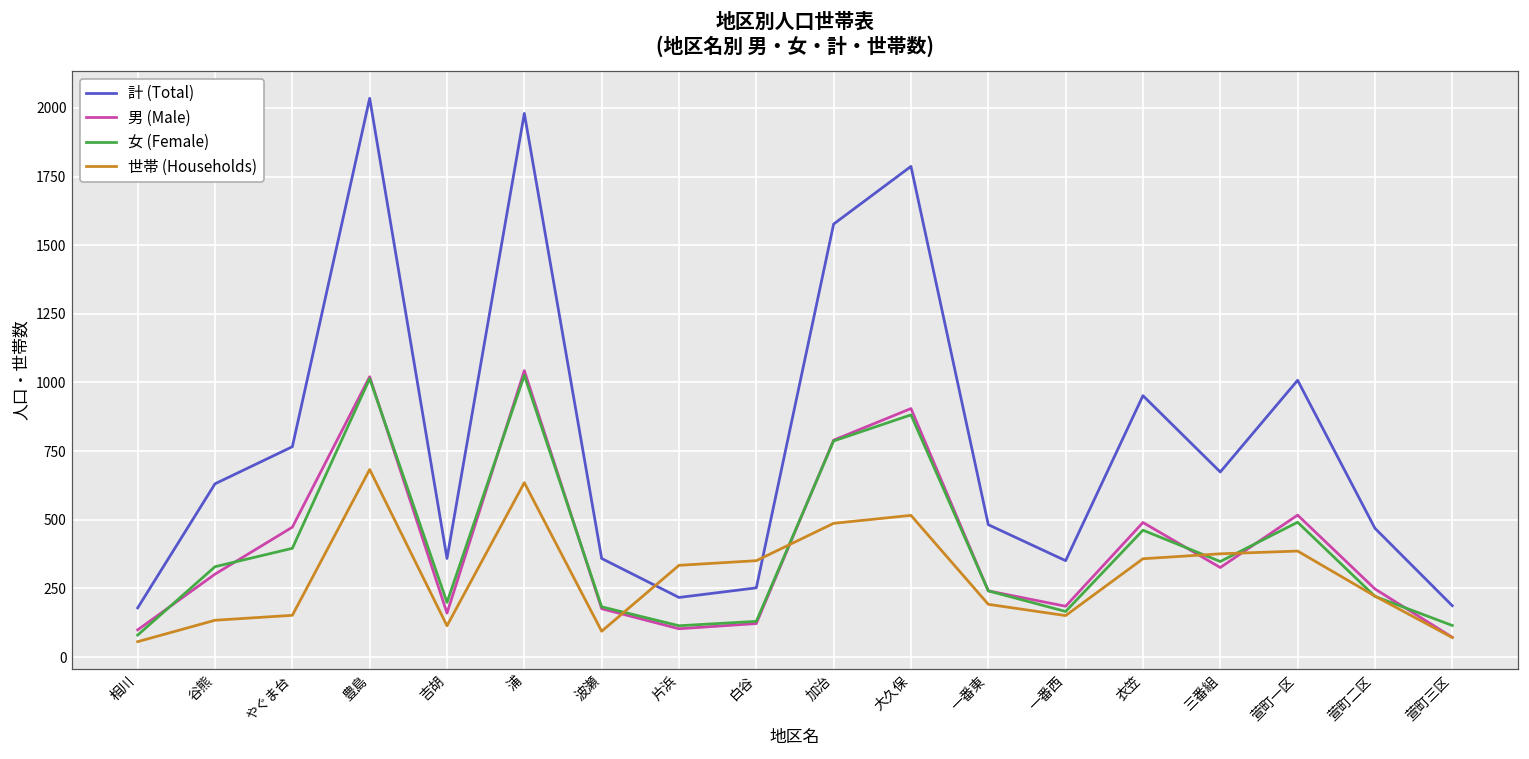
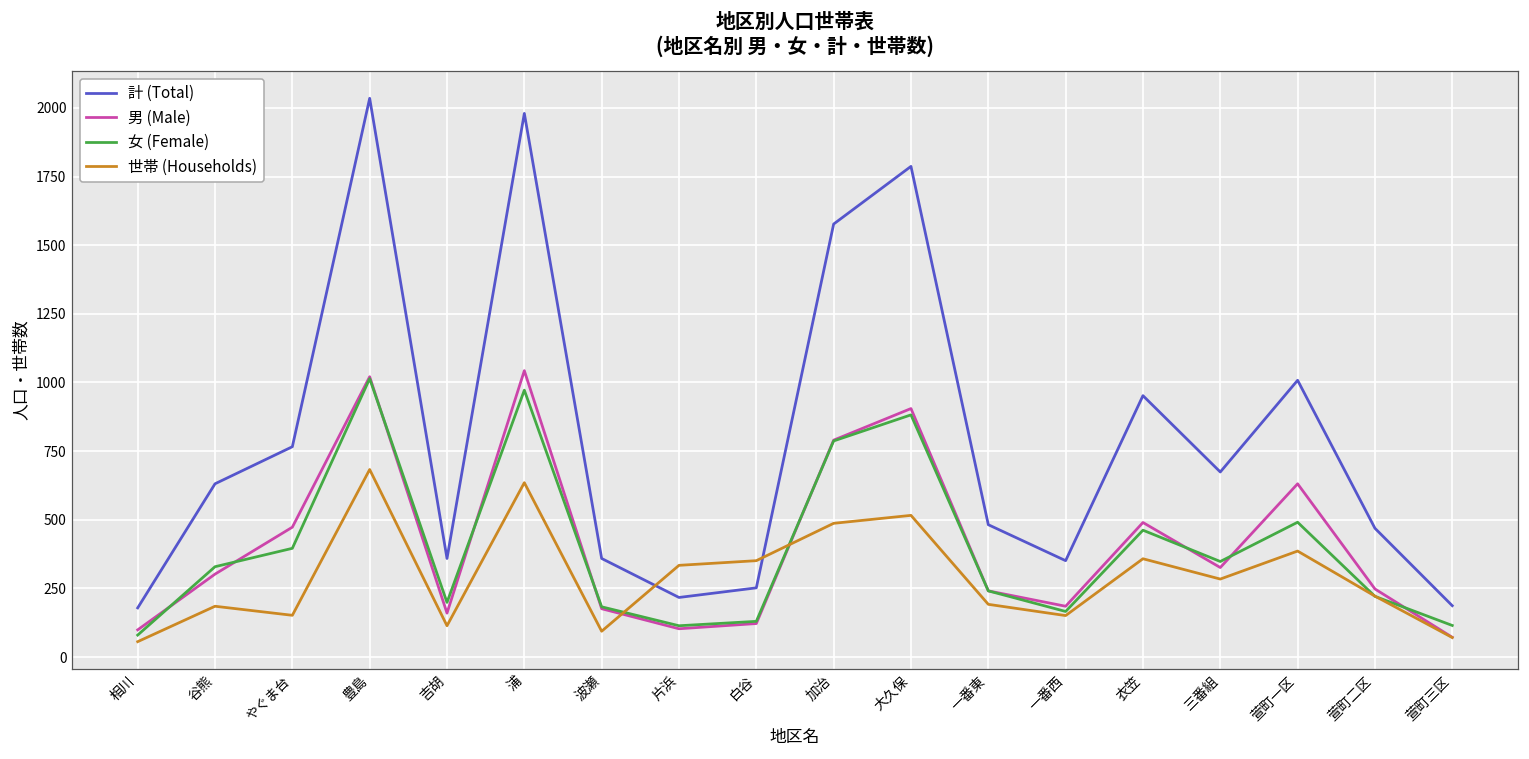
  {
    "計 (Total)": {
      "相川": 180,
      "谷熊": 630,
      "やぐま台": 770,
      "豊島": 2040,
      "吉胡": 360,
      "浦": 1980,
      "波瀬": 360,
      "片浜": 220,
      "白谷": 250,
      "加治": 1580,
      "大久保": 1790,
      "一番東": 480,
      "一番西": 350,
      "衣笠": 950,
      "三番組": 670,
      "萱町一区": 1010,
      "萱町二区": 470,
      "萱町三区": 190
    },
    "男 (Male)": {
      "相川": 100,
      "谷熊": 300,
      "やぐま台": 470,
      "吉胡": 160,
      "浦": 1040,
      "片浜": 100,
      "大久保": 910,
      "一番西": 190,
      "衣笠": 490,
      "三番組": 330,
-     "萱町一区": 520,
+     "萱町一区": 630,
      "萱町二区": 250
    },
    "女 (Female)": {
      "相川": 80,
      "谷熊": 330,
      "やぐま台": 400,
      "吉胡": 200,
-     "浦": 1030,
+     "浦": 970,
      "片浜": 110,
      "大久保": 880,
      "一番西": 170,
      "衣笠": 460,
      "三番組": 350,
      "萱町一区": 490,
      "萱町三区": 120
    },
    "世帯 (Households)": {
      "相川": 60,
-     "谷熊": 130,
+     "谷熊": 190,
      "やぐま台": 150,
      "豊島": 680,
      "吉胡": 110,
      "浦": 640,
      "波瀬": 90,
      "片浜": 330,
      "白谷": 350,
      "加治": 490,
      "大久保": 520,
      "一番東": 190,
      "一番西": 150,
      "衣笠": 360,
-     "三番組": 380,
+     "三番組": 280,
      "萱町一区": 390
    }
  }
